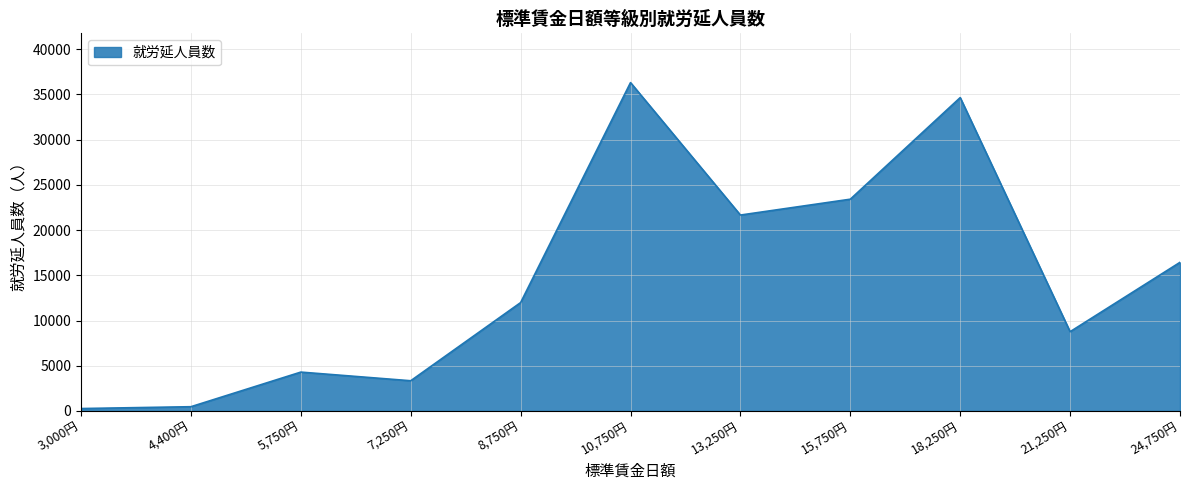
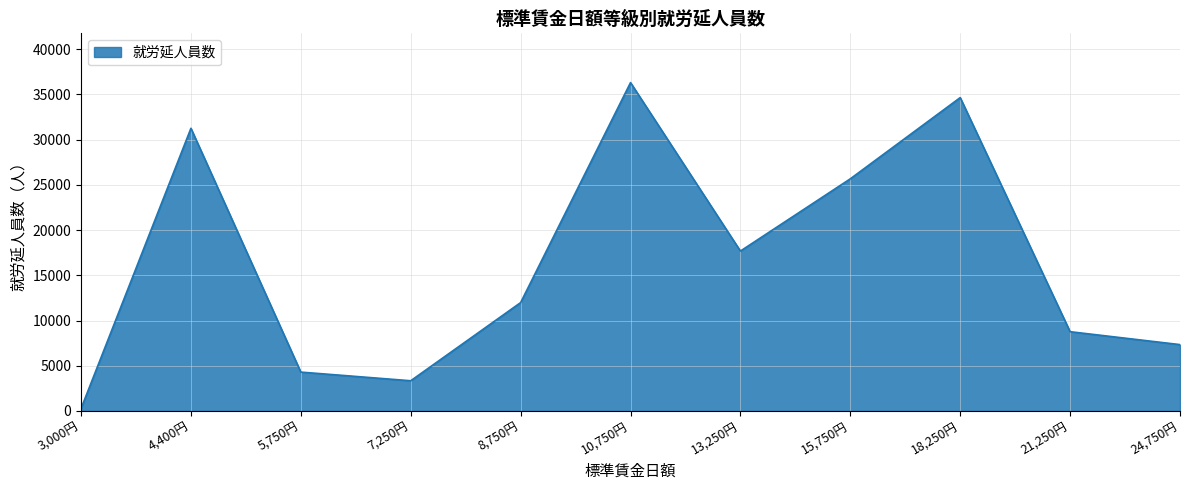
  {
    "3,000円": 0,
-   "4,400円": 0,
+   "4,400円": 31000,
    "5,750円": 4000,
    "7,250円": 3000,
    "8,750円": 12000,
    "10,750円": 36000,
-   "13,250円": 22000,
-   "15,750円": 23000,
+   "13,250円": 18000,
+   "15,750円": 26000,
    "18,250円": 35000,
    "21,250円": 9000,
-   "24,750円": 16000
+   "24,750円": 7000
  }
